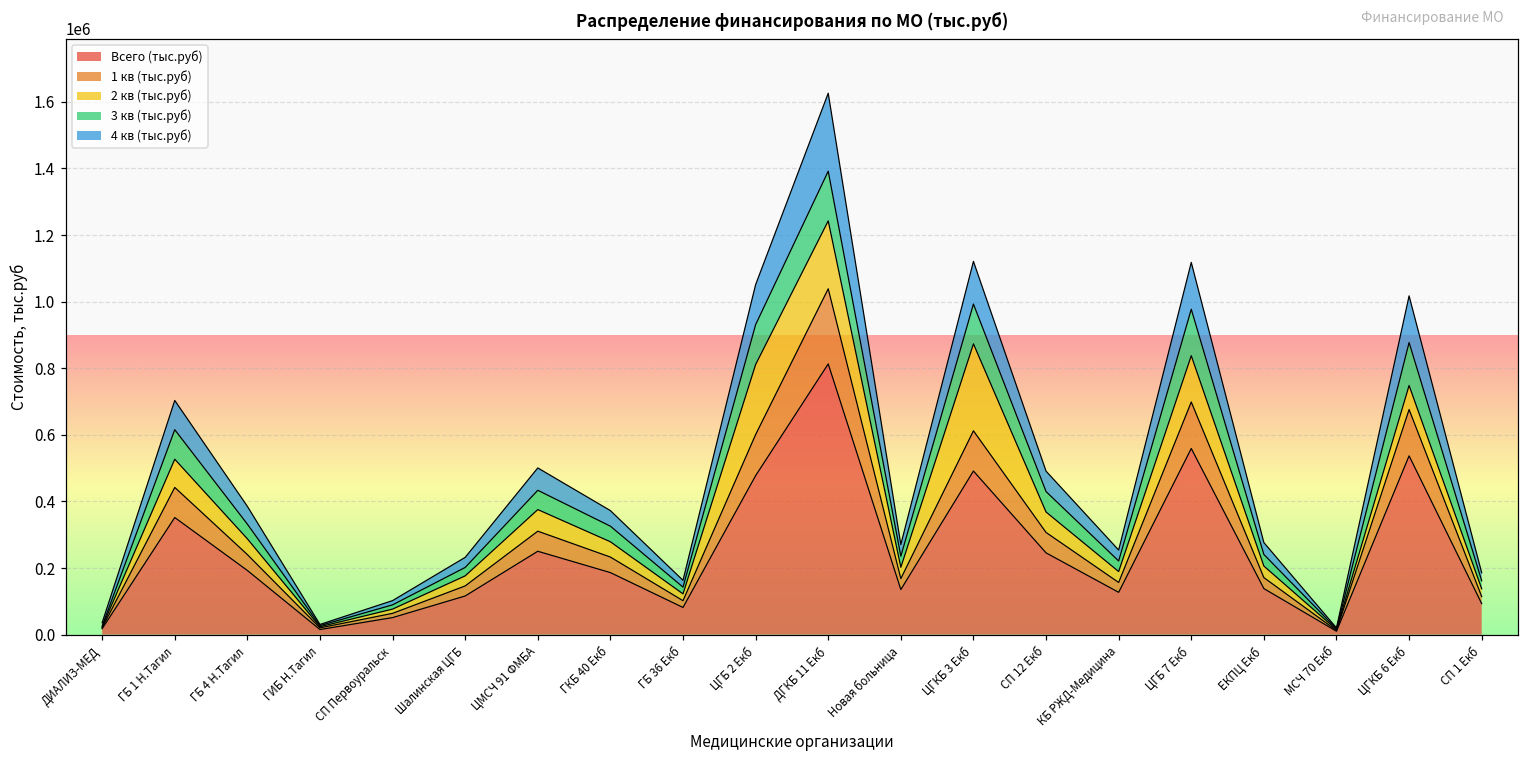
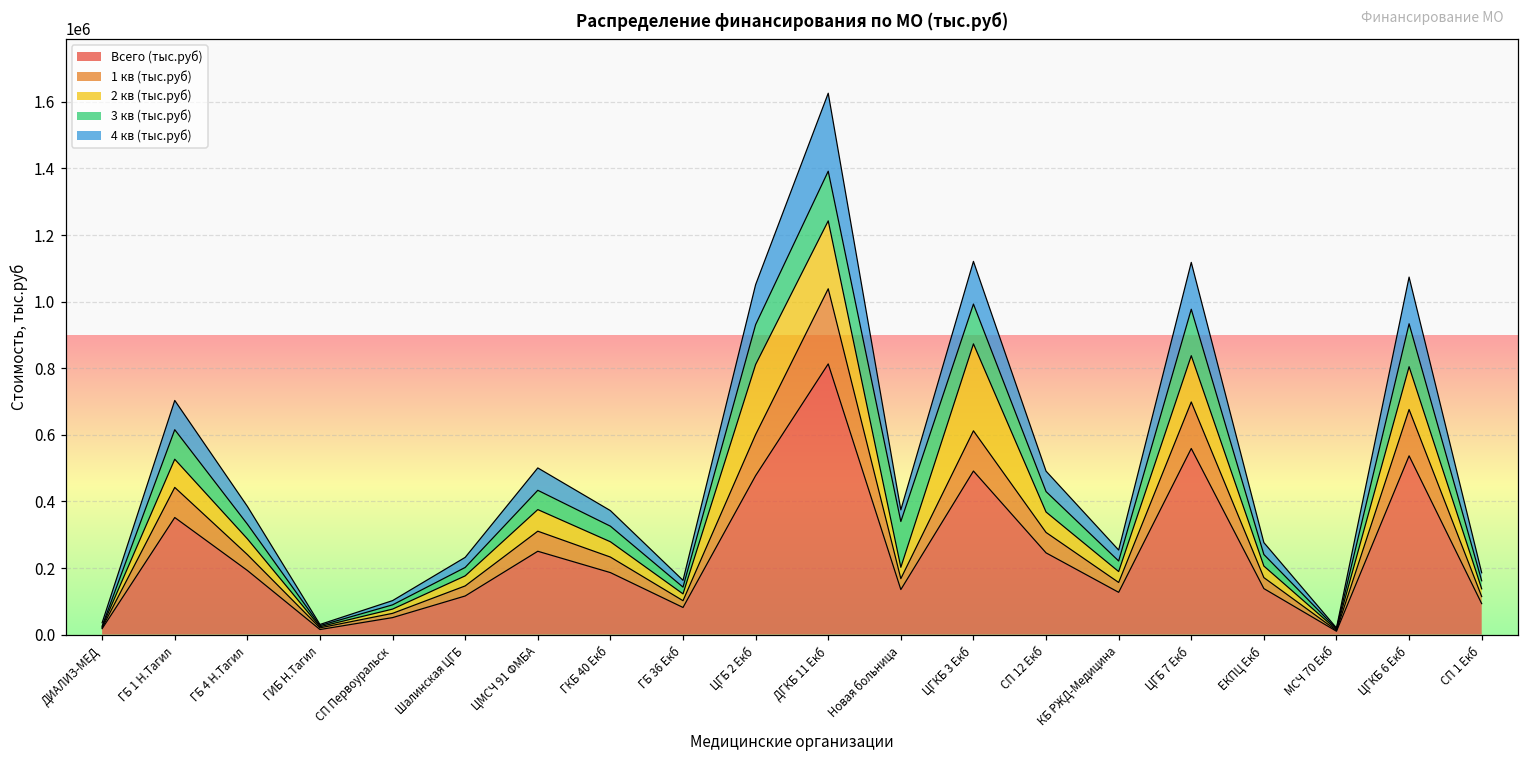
  {
    "2 кв (тыс.руб)": {
      "ГБ 1 Н.Тагил": 80000,
      "ГБ 4 Н.Тагил": 50000,
      "СП Первоуральск": 10000,
      "Шалинская ЦГБ": 30000,
      "ЦМСЧ 91 ФМБА": 60000,
      "ГКБ 40 Екб": 50000,
      "ГБ 36 Екб": 20000,
      "ЦГБ 2 Екб": 210000,
      "ДГКБ 11 Екб": 200000,
      "Новая больница": 30000,
      "ЦГКБ 3 Екб": 260000,
      "СП 12 Екб": 60000,
      "КБ РЖД-Медицина": 30000,
      "ЦГБ 7 Екб": 140000,
      "ЕКПЦ Екб": 30000,
-     "ЦГКБ 6 Екб": 70000,
+     "ЦГКБ 6 Екб": 130000,
      "СП 1 Екб": 20000
    },
    "3 кв (тыс.руб)": {
      "ГБ 1 Н.Тагил": 90000,
      "ГБ 4 Н.Тагил": 40000,
      "СП Первоуральск": 10000,
      "Шалинская ЦГБ": 30000,
      "ЦМСЧ 91 ФМБА": 60000,
      "ГКБ 40 Екб": 50000,
      "ГБ 36 Екб": 20000,
      "ЦГБ 2 Екб": 120000,
      "ДГКБ 11 Екб": 150000,
-     "Новая больница": 30000,
+     "Новая больница": 140000,
      "ЦГКБ 3 Екб": 120000,
      "СП 12 Екб": 60000,
      "КБ РЖД-Медицина": 30000,
      "ЦГБ 7 Екб": 140000,
      "ЕКПЦ Екб": 30000,
      "ЦГКБ 6 Екб": 130000,
      "СП 1 Екб": 20000
    },
    "4 кв (тыс.руб)": {
      "ДИАЛИЗ-МЕД": 10000,
      "ГБ 1 Н.Тагил": 90000,
      "ГБ 4 Н.Тагил": 50000,
      "СП Первоуральск": 10000,
      "Шалинская ЦГБ": 30000,
      "ЦМСЧ 91 ФМБА": 70000,
      "ГКБ 40 Екб": 50000,
      "ГБ 36 Екб": 20000,
      "ЦГБ 2 Екб": 120000,
      "ДГКБ 11 Екб": 230000,
      "Новая больница": 30000,
      "ЦГКБ 3 Екб": 130000,
      "СП 12 Екб": 60000,
      "КБ РЖД-Медицина": 30000,
      "ЦГБ 7 Екб": 140000,
      "ЕКПЦ Екб": 40000,
      "ЦГКБ 6 Екб": 140000,
      "СП 1 Екб": 20000
    }
  }
